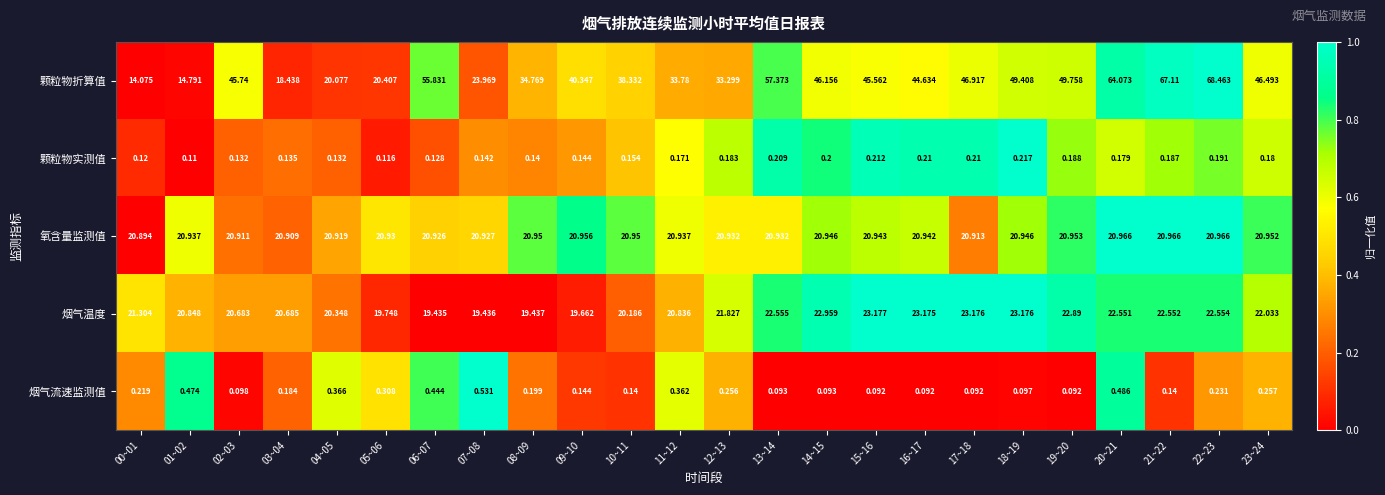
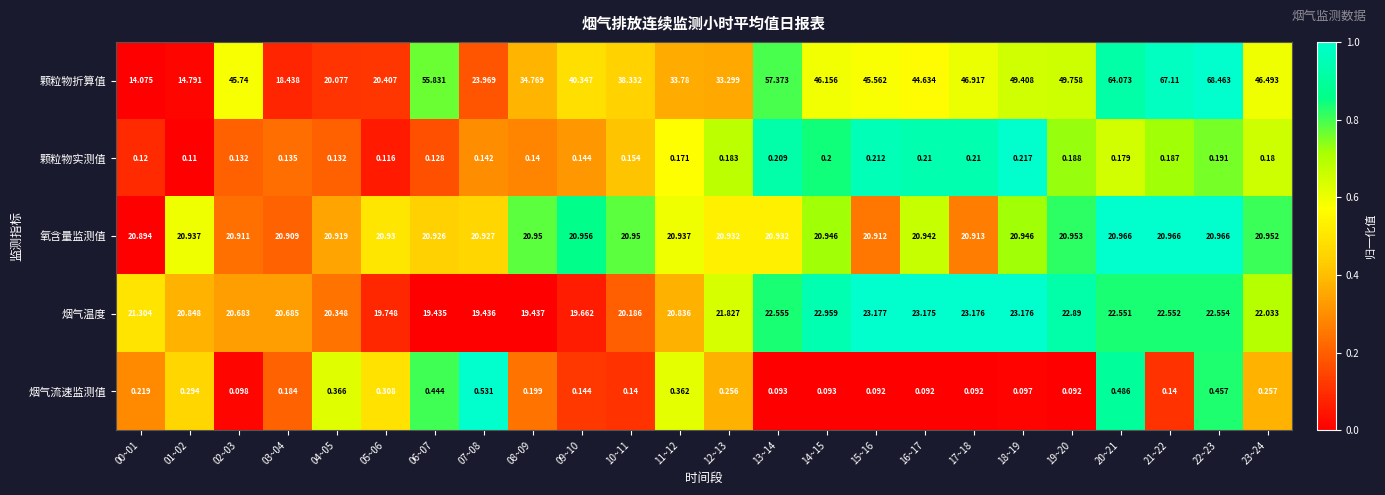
  {
    "颗粒物折算值": {
      "00~01": 14.075,
      "01~02": 14.791,
      "02~03": 45.74,
      "03~04": 18.438,
      "04~05": 20.077,
      "05~06": 20.407,
      "06~07": 55.831,
      "07~08": 23.969,
      "08~09": 34.769,
      "09~10": 40.347,
      "10~11": 38.332,
      "11~12": 33.78,
      "12~13": 33.299,
      "13~14": 57.373,
      "14~15": 46.156,
      "15~16": 45.562,
      "16~17": 44.634,
      "17~18": 46.917,
      "18~19": 49.408,
      "19~20": 49.758,
      "20~21": 64.073,
      "21~22": 67.11,
      "22~23": 68.463,
      "23~24": 46.493
    },
    "颗粒物实测值": {
      "00~01": 0.12,
      "01~02": 0.11,
      "02~03": 0.132,
      "03~04": 0.135,
      "04~05": 0.132,
      "05~06": 0.116,
      "06~07": 0.128,
      "07~08": 0.142,
      "08~09": 0.14,
      "09~10": 0.144,
      "10~11": 0.154,
      "11~12": 0.171,
      "12~13": 0.183,
      "13~14": 0.209,
      "14~15": 0.2,
      "15~16": 0.212,
      "16~17": 0.21,
      "17~18": 0.21,
      "18~19": 0.217,
      "19~20": 0.188,
      "20~21": 0.179,
      "21~22": 0.187,
      "22~23": 0.191,
      "23~24": 0.18
    },
    "氧含量监测值": {
      "00~01": 20.894,
      "01~02": 20.937,
      "02~03": 20.911,
      "03~04": 20.909,
      "04~05": 20.919,
      "05~06": 20.93,
      "06~07": 20.926,
      "07~08": 20.927,
      "08~09": 20.95,
      "09~10": 20.956,
      "10~11": 20.95,
      "11~12": 20.937,
      "12~13": 20.932,
      "13~14": 20.932,
      "14~15": 20.946,
-     "15~16": 20.943,
+     "15~16": 20.912,
      "16~17": 20.942,
      "17~18": 20.913,
      "18~19": 20.946,
      "19~20": 20.953,
      "20~21": 20.966,
      "21~22": 20.966,
      "22~23": 20.966,
      "23~24": 20.952
    },
    "烟气温度": {
      "00~01": 21.304,
      "01~02": 20.848,
      "02~03": 20.683,
      "03~04": 20.685,
      "04~05": 20.348,
      "05~06": 19.748,
      "06~07": 19.435,
      "07~08": 19.436,
      "08~09": 19.437,
      "09~10": 19.662,
      "10~11": 20.186,
      "11~12": 20.836,
      "12~13": 21.827,
      "13~14": 22.555,
      "14~15": 22.959,
      "15~16": 23.177,
      "16~17": 23.175,
      "17~18": 23.176,
      "18~19": 23.176,
      "19~20": 22.89,
      "20~21": 22.551,
      "21~22": 22.552,
      "22~23": 22.554,
      "23~24": 22.033
    },
    "烟气流速监测值": {
      "00~01": 0.219,
-     "01~02": 0.474,
+     "01~02": 0.294,
      "02~03": 0.098,
      "03~04": 0.184,
      "04~05": 0.366,
      "05~06": 0.308,
      "06~07": 0.444,
      "07~08": 0.531,
      "08~09": 0.199,
      "09~10": 0.144,
      "10~11": 0.14,
      "11~12": 0.362,
      "12~13": 0.256,
      "13~14": 0.093,
      "14~15": 0.093,
      "15~16": 0.092,
      "16~17": 0.092,
      "17~18": 0.092,
      "18~19": 0.097,
      "19~20": 0.092,
      "20~21": 0.486,
      "21~22": 0.14,
-     "22~23": 0.231,
+     "22~23": 0.457,
      "23~24": 0.257
    }
  }
